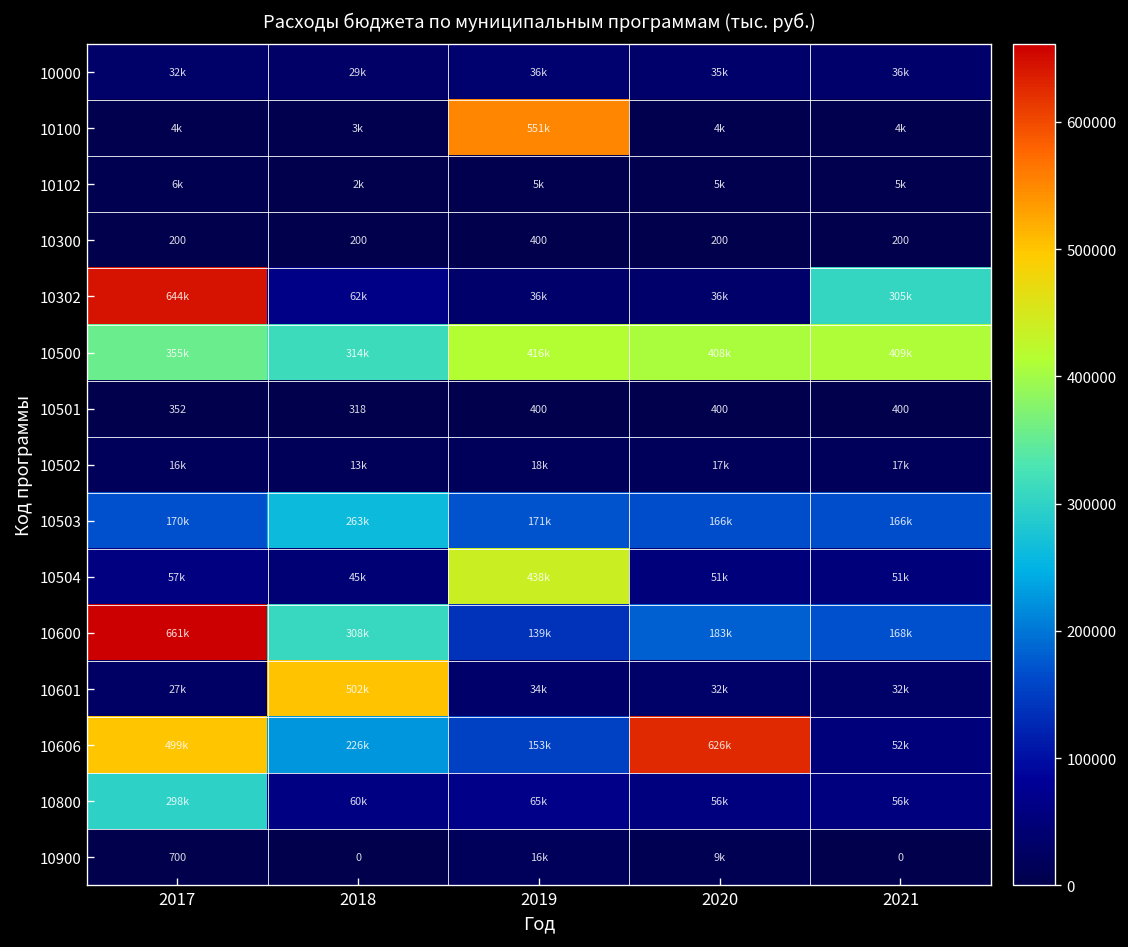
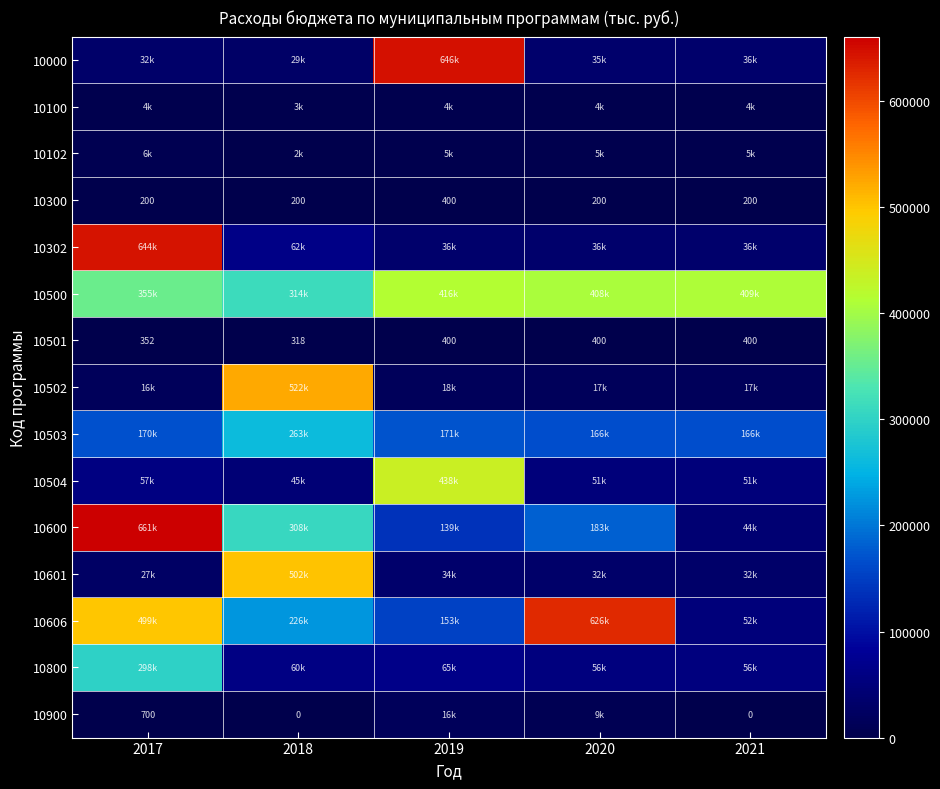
  {
    "10000": {
      "2017": "32k",
      "2018": "29k",
-     "2019": "36k",
+     "2019": "646k",
      "2020": "35k",
      "2021": "36k"
    },
    "10100": {
      "2017": "4k",
      "2018": "3k",
-     "2019": "551k",
+     "2019": "4k",
      "2020": "4k",
      "2021": "4k"
    },
    "10102": {
      "2017": "6k",
      "2018": "2k",
      "2019": "5k",
      "2020": "5k",
      "2021": "5k"
    },
    "10300": {
      "2017": "200",
      "2018": "200",
      "2019": "400",
      "2020": "200",
      "2021": "200"
    },
    "10302": {
      "2017": "644k",
      "2018": "62k",
      "2019": "36k",
      "2020": "36k",
-     "2021": "305k"
+     "2021": "36k"
    },
    "10500": {
      "2017": "355k",
      "2018": "314k",
      "2019": "416k",
      "2020": "408k",
      "2021": "409k"
    },
    "10501": {
      "2017": "352",
      "2018": "318",
      "2019": "400",
      "2020": "400",
      "2021": "400"
    },
    "10502": {
      "2017": "16k",
-     "2018": "13k",
+     "2018": "522k",
      "2019": "18k",
      "2020": "17k",
      "2021": "17k"
    },
    "10503": {
      "2017": "170k",
      "2018": "263k",
      "2019": "171k",
      "2020": "166k",
      "2021": "166k"
    },
    "10504": {
      "2017": "57k",
      "2018": "45k",
      "2019": "438k",
      "2020": "51k",
      "2021": "51k"
    },
    "10600": {
      "2017": "661k",
      "2018": "308k",
      "2019": "139k",
      "2020": "183k",
-     "2021": "168k"
+     "2021": "44k"
    },
    "10601": {
      "2017": "27k",
      "2018": "502k",
      "2019": "34k",
      "2020": "32k",
      "2021": "32k"
    },
    "10606": {
      "2017": "499k",
      "2018": "226k",
      "2019": "153k",
      "2020": "626k",
      "2021": "52k"
    },
    "10800": {
      "2017": "298k",
      "2018": "60k",
      "2019": "65k",
      "2020": "56k",
      "2021": "56k"
    },
    "10900": {
      "2017": "700",
      "2018": "0",
      "2019": "16k",
      "2020": "9k",
      "2021": "0"
    }
  }
